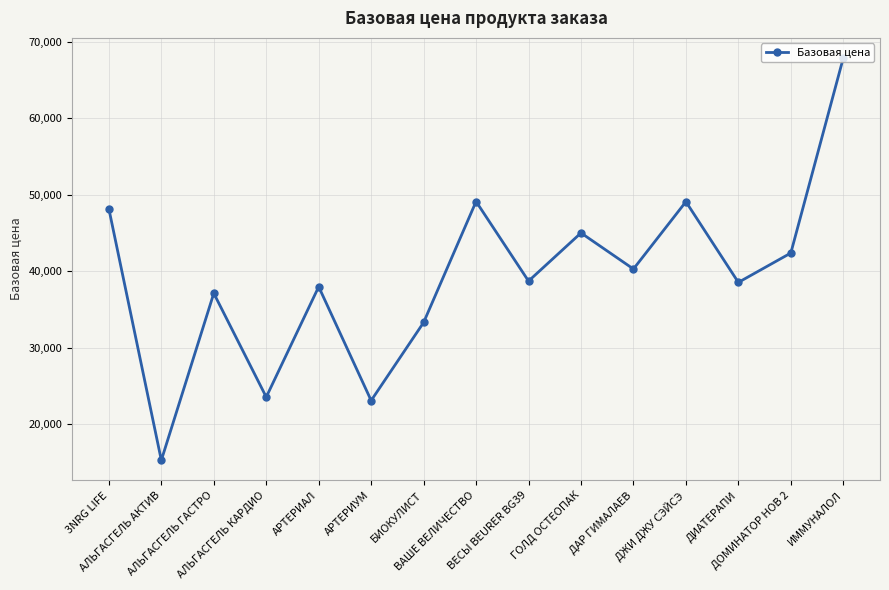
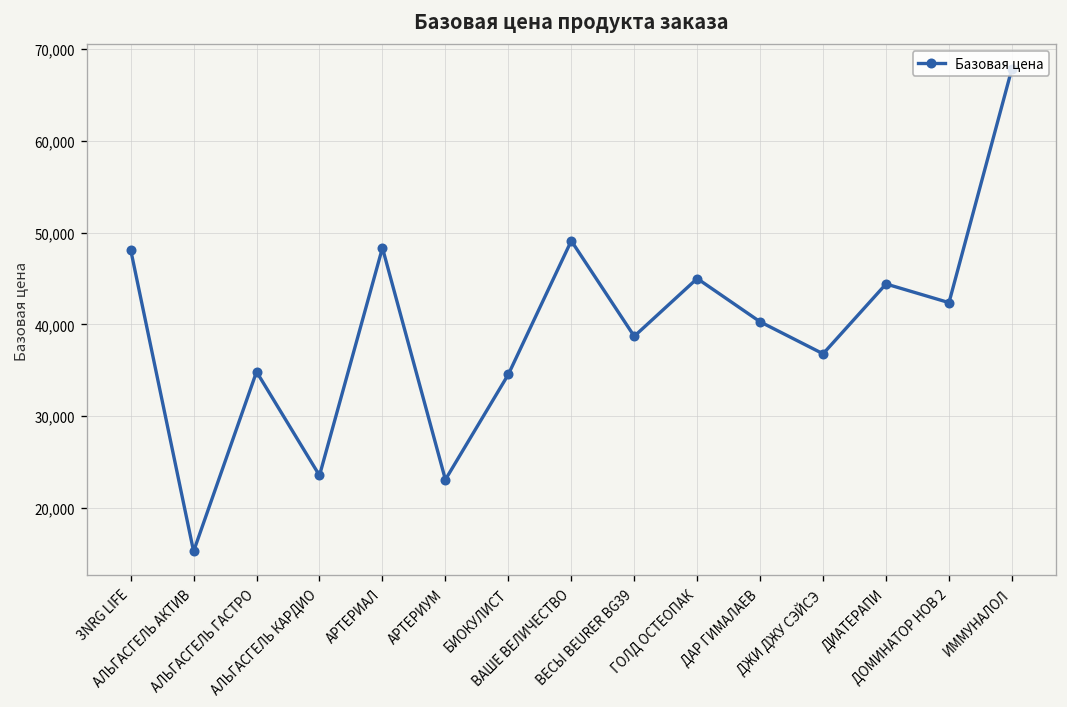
  {
    "3NRG LIFE": "48,000",
    "АЛЬГАСГЕЛЬ АКТИВ": "15,000",
-   "АЛЬГАСГЕЛЬ ГАСТРО": "37,000",
+   "АЛЬГАСГЕЛЬ ГАСТРО": "35,000",
    "АЛЬГАСГЕЛЬ КАРДИО": "24,000",
-   "АРТЕРИАЛ": "38,000",
+   "АРТЕРИАЛ": "48,000",
    "АРТЕРИУМ": "23,000",
-   "БИОКУЛИСТ": "33,000",
+   "БИОКУЛИСТ": "35,000",
    "ВАШЕ ВЕЛИЧЕСТВО": "49,000",
    "ВЕСЫ BEURER BG39": "39,000",
    "ГОЛД ОСТЕОПАК": "45,000",
    "ДАР ГИМАЛАЕВ": "40,000",
-   "ДЖИ ДЖУ СЭЙСЭ": "49,000",
-   "ДИАТЕРАПИ": "39,000",
+   "ДЖИ ДЖУ СЭЙСЭ": "37,000",
+   "ДИАТЕРАПИ": "44,000",
    "ДОМИНАТОР НОВ 2": "42,000"
  }
